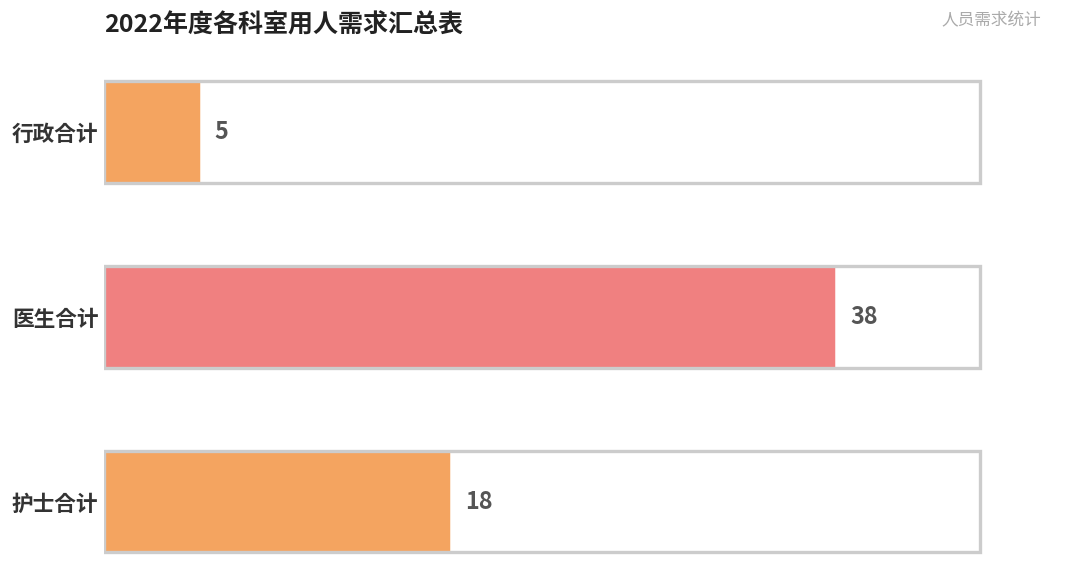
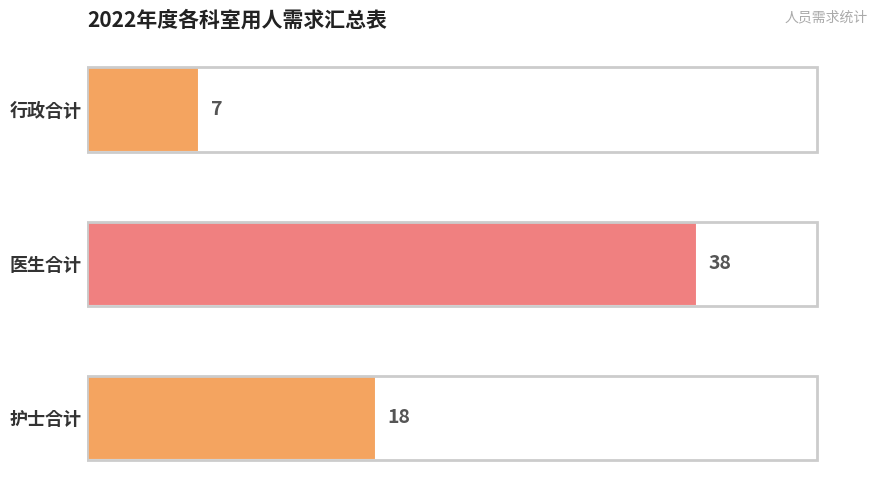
  {
-   "行政合计": 5,
+   "行政合计": 7,
    "医生合计": 38,
    "护士合计": 18
  }
